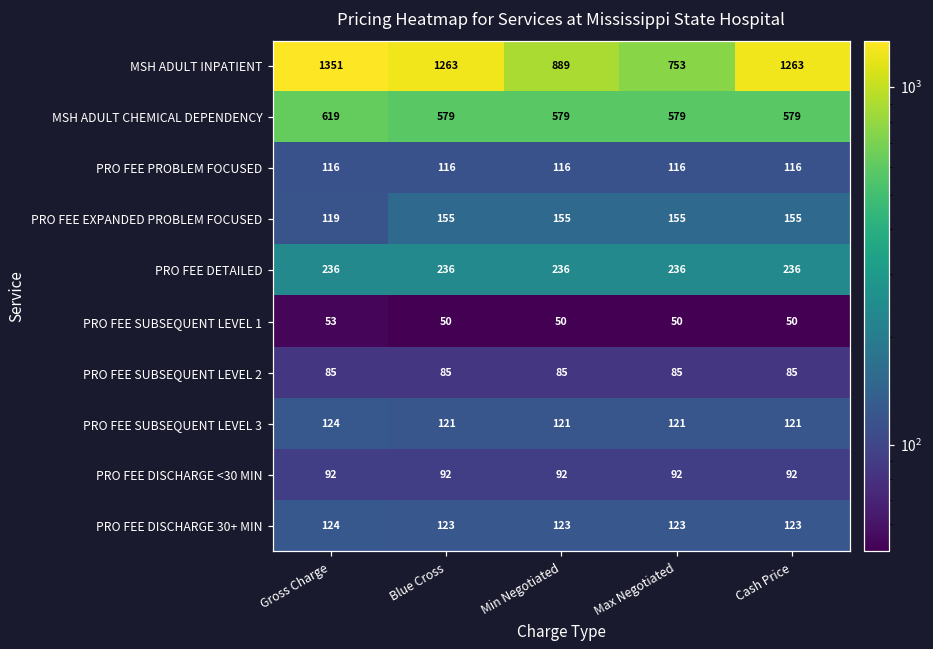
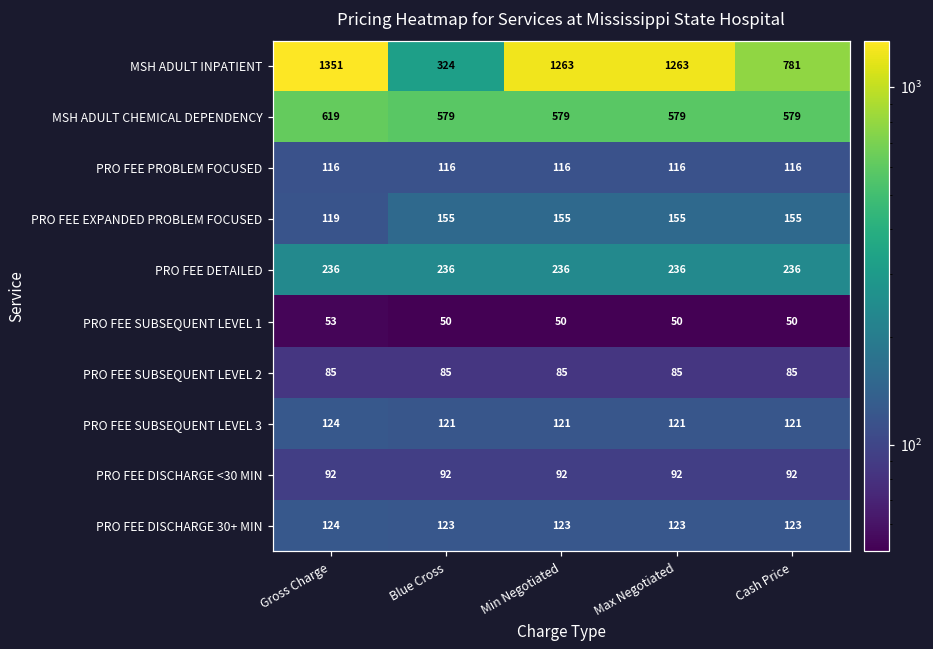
  {
    "MSH ADULT INPATIENT": {
      "Gross Charge": 1351,
-     "Blue Cross": 1263,
-     "Min Negotiated": 889,
-     "Max Negotiated": 753,
-     "Cash Price": 1263
+     "Blue Cross": 324,
+     "Min Negotiated": 1263,
+     "Max Negotiated": 1263,
+     "Cash Price": 781
    },
    "MSH ADULT CHEMICAL DEPENDENCY": {
      "Gross Charge": 619,
      "Blue Cross": 579,
      "Min Negotiated": 579,
      "Max Negotiated": 579,
      "Cash Price": 579
    },
    "PRO FEE PROBLEM FOCUSED": {
      "Gross Charge": 116,
      "Blue Cross": 116,
      "Min Negotiated": 116,
      "Max Negotiated": 116,
      "Cash Price": 116
    },
    "PRO FEE EXPANDED PROBLEM FOCUSED": {
      "Gross Charge": 119,
      "Blue Cross": 155,
      "Min Negotiated": 155,
      "Max Negotiated": 155,
      "Cash Price": 155
    },
    "PRO FEE DETAILED": {
      "Gross Charge": 236,
      "Blue Cross": 236,
      "Min Negotiated": 236,
      "Max Negotiated": 236,
      "Cash Price": 236
    },
    "PRO FEE SUBSEQUENT LEVEL 1": {
      "Gross Charge": 53,
      "Blue Cross": 50,
      "Min Negotiated": 50,
      "Max Negotiated": 50,
      "Cash Price": 50
    },
    "PRO FEE SUBSEQUENT LEVEL 2": {
      "Gross Charge": 85,
      "Blue Cross": 85,
      "Min Negotiated": 85,
      "Max Negotiated": 85,
      "Cash Price": 85
    },
    "PRO FEE SUBSEQUENT LEVEL 3": {
      "Gross Charge": 124,
      "Blue Cross": 121,
      "Min Negotiated": 121,
      "Max Negotiated": 121,
      "Cash Price": 121
    },
    "PRO FEE DISCHARGE <30 MIN": {
      "Gross Charge": 92,
      "Blue Cross": 92,
      "Min Negotiated": 92,
      "Max Negotiated": 92,
      "Cash Price": 92
    },
    "PRO FEE DISCHARGE 30+ MIN": {
      "Gross Charge": 124,
      "Blue Cross": 123,
      "Min Negotiated": 123,
      "Max Negotiated": 123,
      "Cash Price": 123
    }
  }
